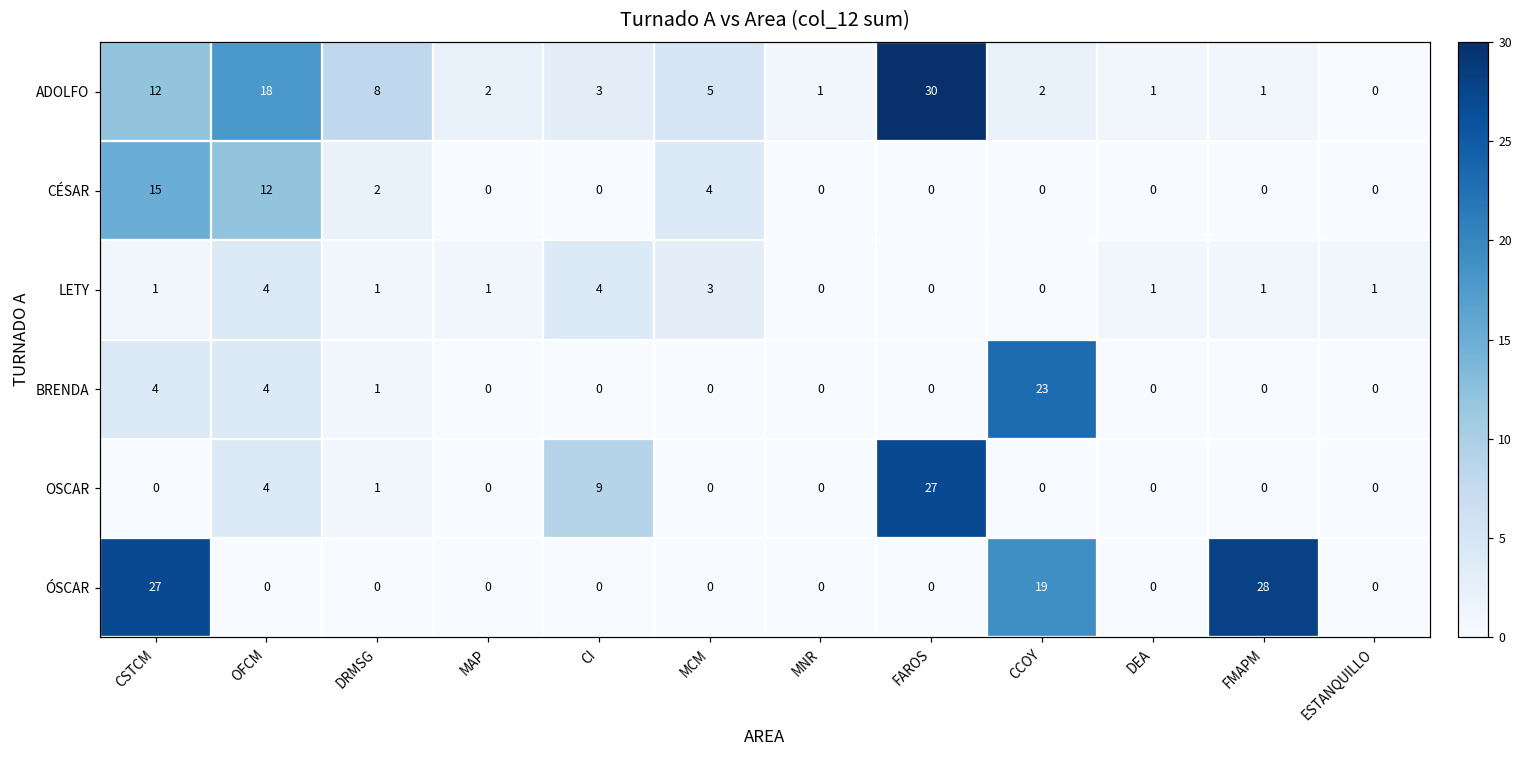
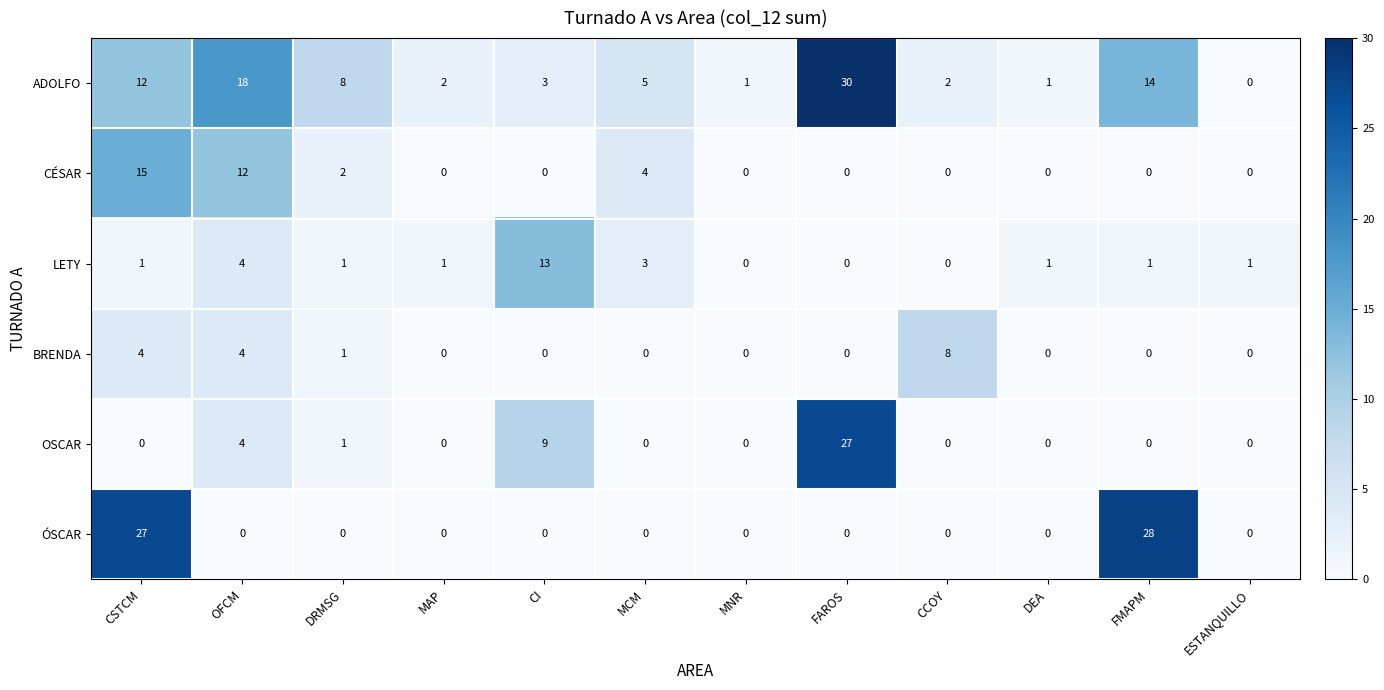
  {
    "ADOLFO": {
      "CSTCM": 12,
      "OFCM": 18,
      "DRMSG": 8,
      "MAP": 2,
      "CI": 3,
      "MCM": 5,
      "MNR": 1,
      "FAROS": 30,
      "CCOY": 2,
      "DEA": 1,
-     "FMAPM": 1,
+     "FMAPM": 14,
      "ESTANQUILLO": 0
    },
    "CÉSAR": {
      "CSTCM": 15,
      "OFCM": 12,
      "DRMSG": 2,
      "MAP": 0,
      "CI": 0,
      "MCM": 4,
      "MNR": 0,
      "FAROS": 0,
      "CCOY": 0,
      "DEA": 0,
      "FMAPM": 0,
      "ESTANQUILLO": 0
    },
    "LETY": {
      "CSTCM": 1,
      "OFCM": 4,
      "DRMSG": 1,
      "MAP": 1,
-     "CI": 4,
+     "CI": 13,
      "MCM": 3,
      "MNR": 0,
      "FAROS": 0,
      "CCOY": 0,
      "DEA": 1,
      "FMAPM": 1,
      "ESTANQUILLO": 1
    },
    "BRENDA": {
      "CSTCM": 4,
      "OFCM": 4,
      "DRMSG": 1,
      "MAP": 0,
      "CI": 0,
      "MCM": 0,
      "MNR": 0,
      "FAROS": 0,
-     "CCOY": 23,
+     "CCOY": 8,
      "DEA": 0,
      "FMAPM": 0,
      "ESTANQUILLO": 0
    },
    "OSCAR": {
      "CSTCM": 0,
      "OFCM": 4,
      "DRMSG": 1,
      "MAP": 0,
      "CI": 9,
      "MCM": 0,
      "MNR": 0,
      "FAROS": 27,
      "CCOY": 0,
      "DEA": 0,
      "FMAPM": 0,
      "ESTANQUILLO": 0
    },
    "ÓSCAR": {
      "CSTCM": 27,
      "OFCM": 0,
      "DRMSG": 0,
      "MAP": 0,
      "CI": 0,
      "MCM": 0,
      "MNR": 0,
      "FAROS": 0,
-     "CCOY": 19,
+     "CCOY": 0,
      "DEA": 0,
      "FMAPM": 28,
      "ESTANQUILLO": 0
    }
  }
